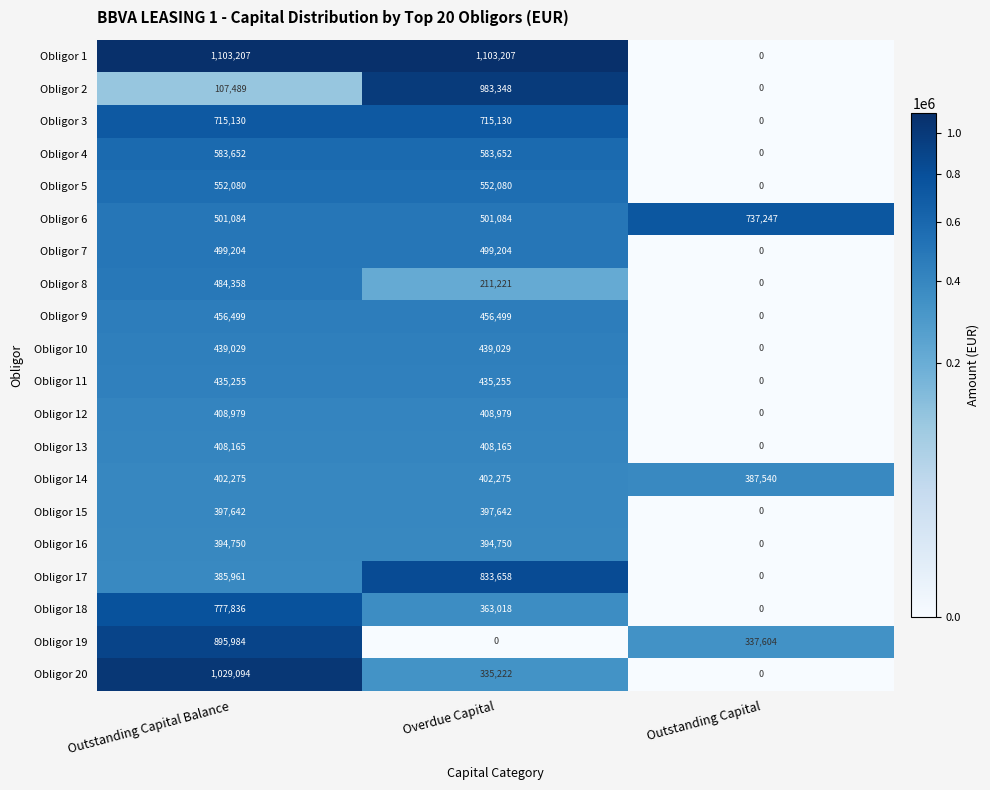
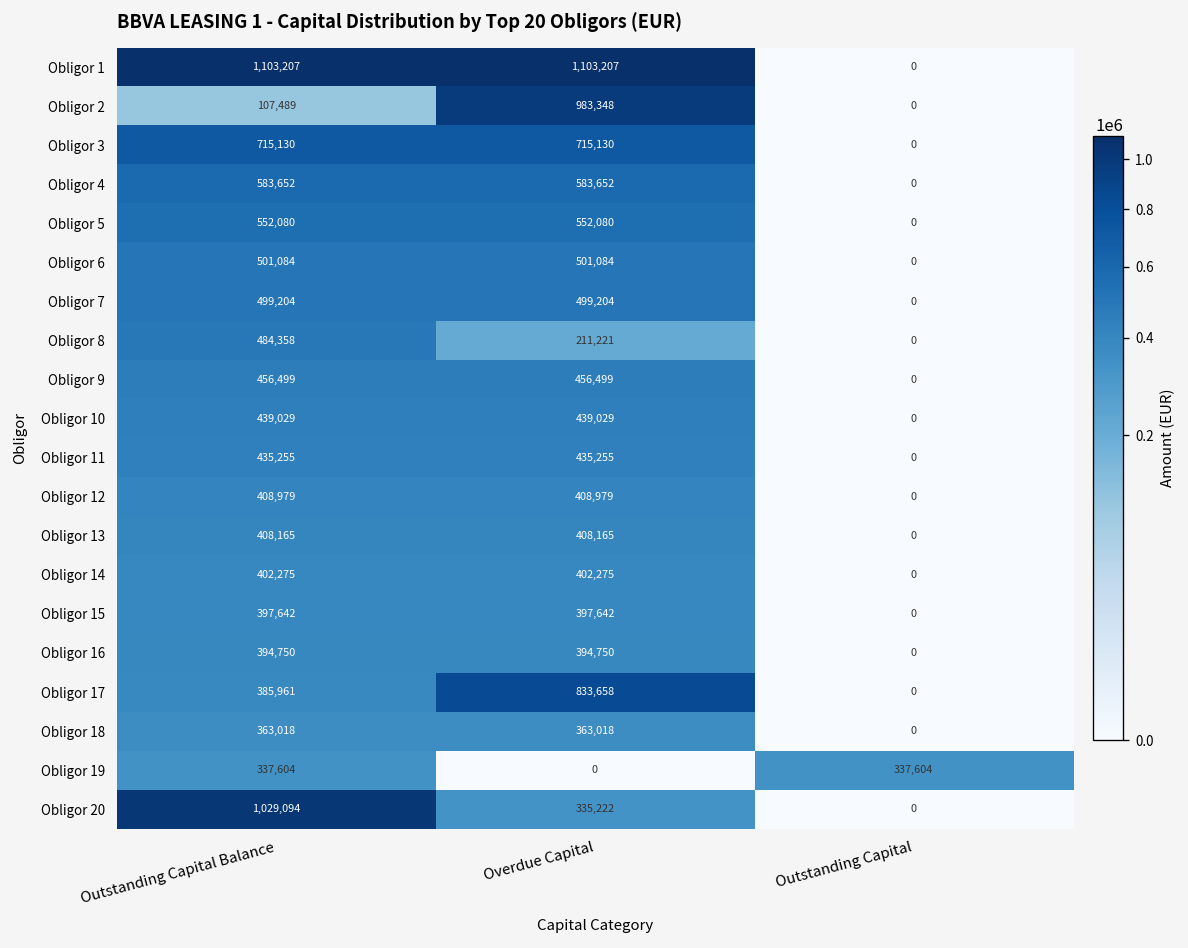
  {
    "Obligor 1": {
      "Outstanding Capital Balance": "1,103,207",
      "Overdue Capital": "1,103,207",
      "Outstanding Capital": "0"
    },
    "Obligor 2": {
      "Outstanding Capital Balance": "107,489",
      "Overdue Capital": "983,348",
      "Outstanding Capital": "0"
    },
    "Obligor 3": {
      "Outstanding Capital Balance": "715,130",
      "Overdue Capital": "715,130",
      "Outstanding Capital": "0"
    },
    "Obligor 4": {
      "Outstanding Capital Balance": "583,652",
      "Overdue Capital": "583,652",
      "Outstanding Capital": "0"
    },
    "Obligor 5": {
      "Outstanding Capital Balance": "552,080",
      "Overdue Capital": "552,080",
      "Outstanding Capital": "0"
    },
    "Obligor 6": {
      "Outstanding Capital Balance": "501,084",
      "Overdue Capital": "501,084",
-     "Outstanding Capital": "737,247"
+     "Outstanding Capital": "0"
    },
    "Obligor 7": {
      "Outstanding Capital Balance": "499,204",
      "Overdue Capital": "499,204",
      "Outstanding Capital": "0"
    },
    "Obligor 8": {
      "Outstanding Capital Balance": "484,358",
      "Overdue Capital": "211,221",
      "Outstanding Capital": "0"
    },
    "Obligor 9": {
      "Outstanding Capital Balance": "456,499",
      "Overdue Capital": "456,499",
      "Outstanding Capital": "0"
    },
    "Obligor 10": {
      "Outstanding Capital Balance": "439,029",
      "Overdue Capital": "439,029",
      "Outstanding Capital": "0"
    },
    "Obligor 11": {
      "Outstanding Capital Balance": "435,255",
      "Overdue Capital": "435,255",
      "Outstanding Capital": "0"
    },
    "Obligor 12": {
      "Outstanding Capital Balance": "408,979",
      "Overdue Capital": "408,979",
      "Outstanding Capital": "0"
    },
    "Obligor 13": {
      "Outstanding Capital Balance": "408,165",
      "Overdue Capital": "408,165",
      "Outstanding Capital": "0"
    },
    "Obligor 14": {
      "Outstanding Capital Balance": "402,275",
      "Overdue Capital": "402,275",
-     "Outstanding Capital": "387,540"
+     "Outstanding Capital": "0"
    },
    "Obligor 15": {
      "Outstanding Capital Balance": "397,642",
      "Overdue Capital": "397,642",
      "Outstanding Capital": "0"
    },
    "Obligor 16": {
      "Outstanding Capital Balance": "394,750",
      "Overdue Capital": "394,750",
      "Outstanding Capital": "0"
    },
    "Obligor 17": {
      "Outstanding Capital Balance": "385,961",
      "Overdue Capital": "833,658",
      "Outstanding Capital": "0"
    },
    "Obligor 18": {
-     "Outstanding Capital Balance": "777,836",
+     "Outstanding Capital Balance": "363,018",
      "Overdue Capital": "363,018",
      "Outstanding Capital": "0"
    },
    "Obligor 19": {
-     "Outstanding Capital Balance": "895,984",
+     "Outstanding Capital Balance": "337,604",
      "Overdue Capital": "0",
      "Outstanding Capital": "337,604"
    },
    "Obligor 20": {
      "Outstanding Capital Balance": "1,029,094",
      "Overdue Capital": "335,222",
      "Outstanding Capital": "0"
    }
  }
